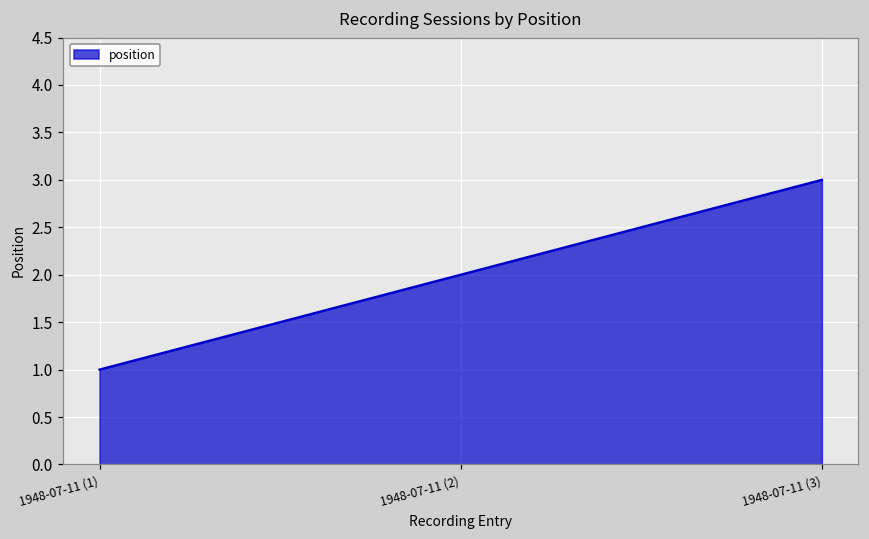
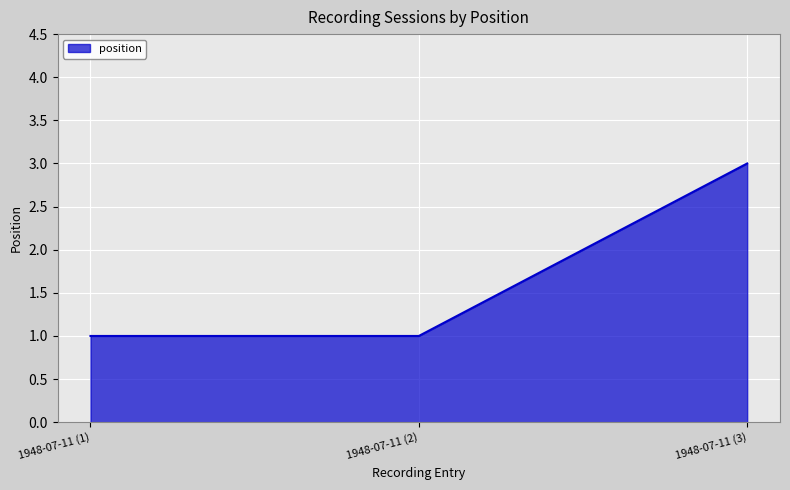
  {
    "1948-07-11 (1)": 1,
-   "1948-07-11 (2)": 2,
+   "1948-07-11 (2)": 1,
    "1948-07-11 (3)": 3
  }
